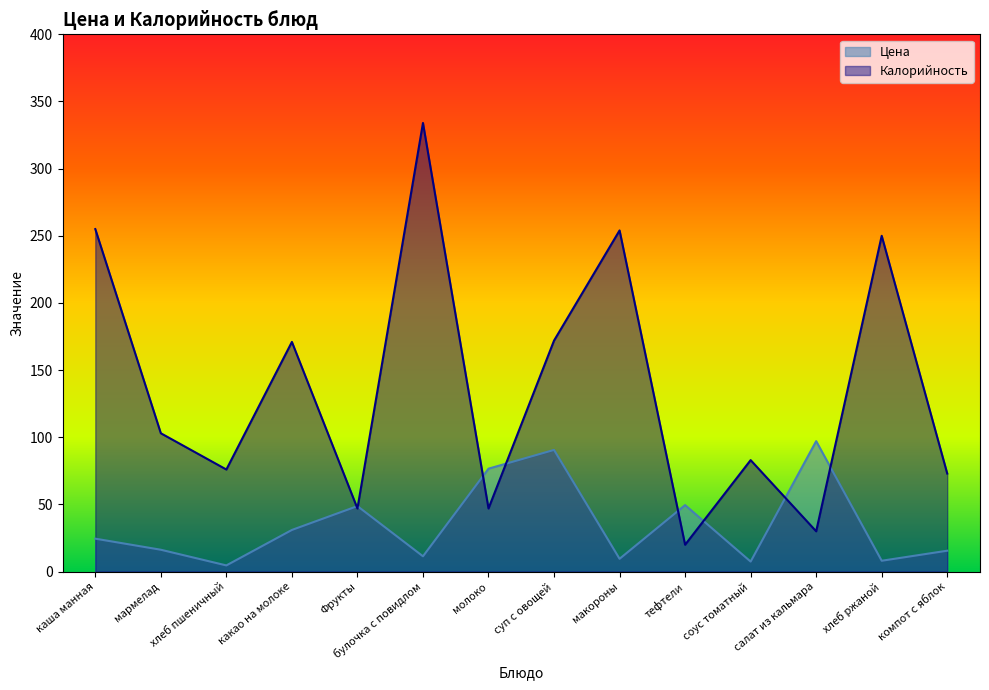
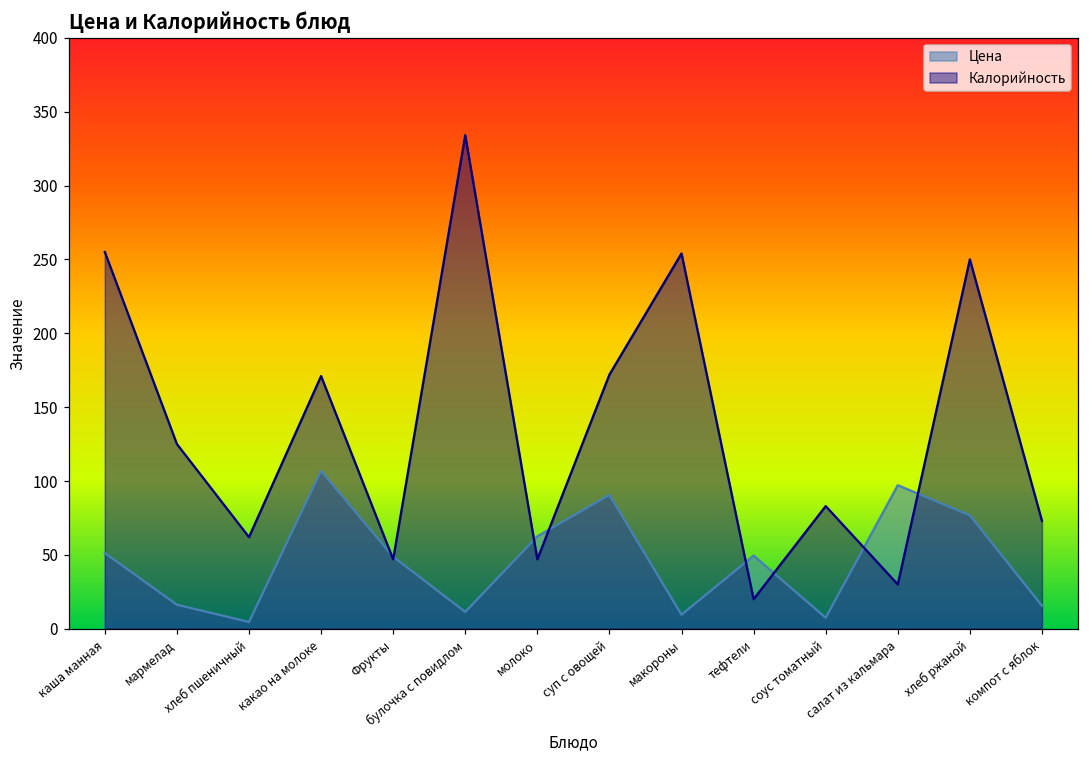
  {
    "Цена": {
-     "каша манная": 25,
+     "каша манная": 51,
      "мармелад": 16,
      "хлеб пшеничный": 5,
-     "какао на молоке": 31,
+     "какао на молоке": 107,
      "булочка с повидлом": 11,
-     "молоко": 77,
+     "молоко": 63,
      "суп с овощей": 91,
      "макороны": 10,
      "тефтели": 50,
      "соус томатный": 7,
      "салат из кальмара": 97,
-     "хлеб ржаной": 8,
+     "хлеб ржаной": 77,
      "компот с яблок": 16
    },
    "Калорийность": {
      "каша манная": 255,
-     "мармелад": 103,
-     "хлеб пшеничный": 76,
+     "мармелад": 125,
+     "хлеб пшеничный": 62,
      "какао на молоке": 171,
      "булочка с повидлом": 334,
      "молоко": 47,
      "суп с овощей": 172,
      "макороны": 254,
      "тефтели": 20,
      "соус томатный": 83,
      "салат из кальмара": 30,
      "хлеб ржаной": 250,
      "компот с яблок": 73
    }
  }
